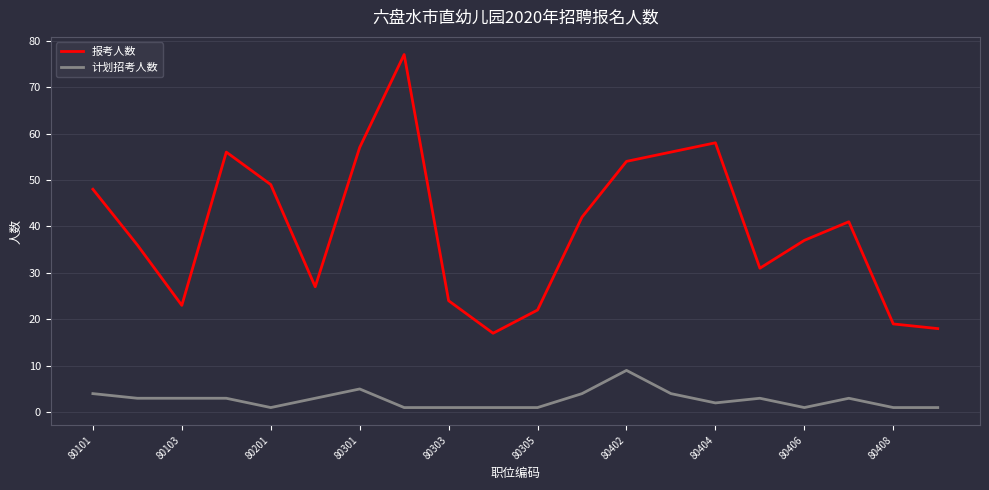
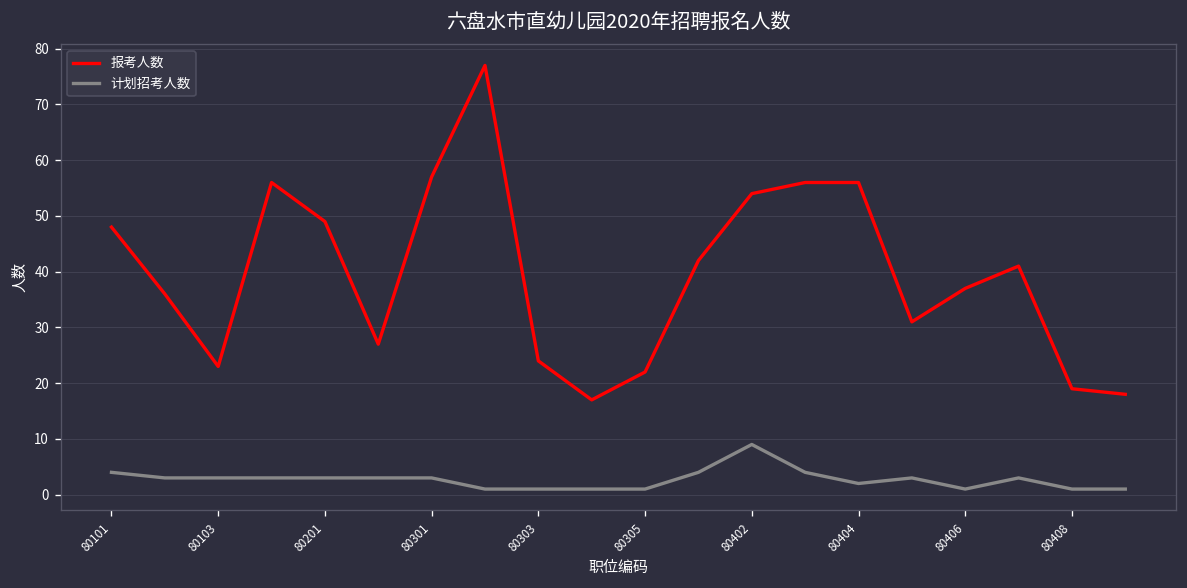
  {
    "报考人数": {
      "80101": 48,
      "80103": 23,
      "80201": 49,
      "80301": 57,
      "80303": 24,
      "80305": 22,
      "80402": 54,
-     "80404": 58,
+     "80404": 56,
      "80406": 37,
      "80408": 19
    },
    "计划招考人数": {
      "80101": 4,
      "80103": 3,
-     "80201": 1,
-     "80301": 5,
+     "80201": 3,
+     "80301": 3,
      "80303": 1,
      "80305": 1,
      "80402": 9,
      "80404": 2,
      "80406": 1,
      "80408": 1
    }
  }
